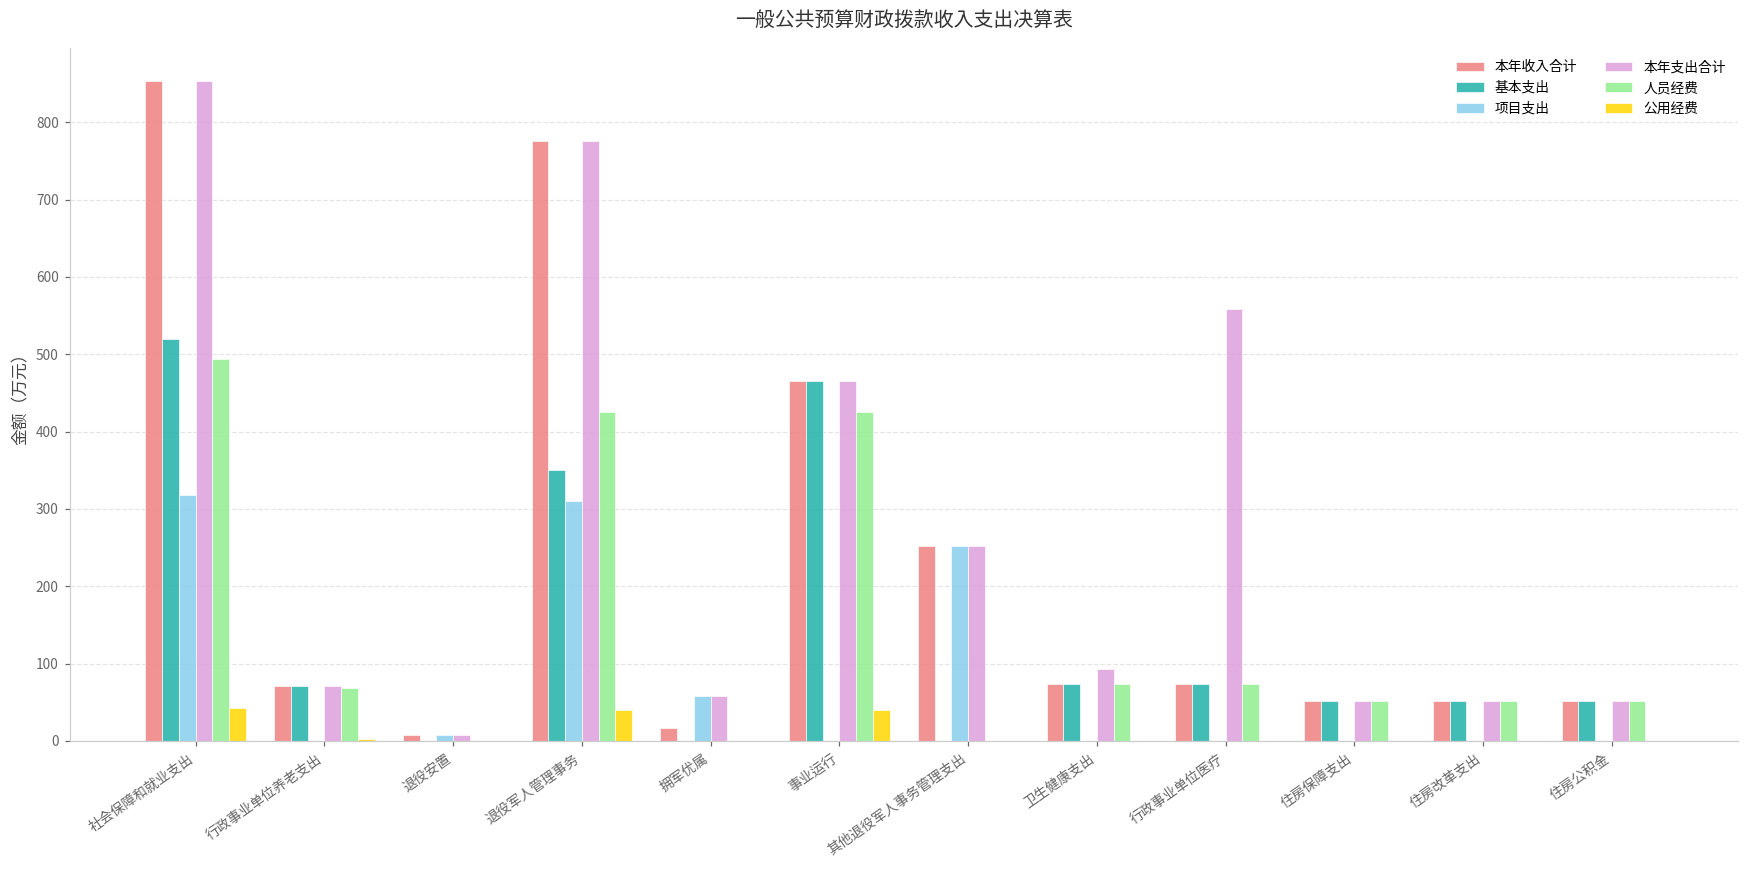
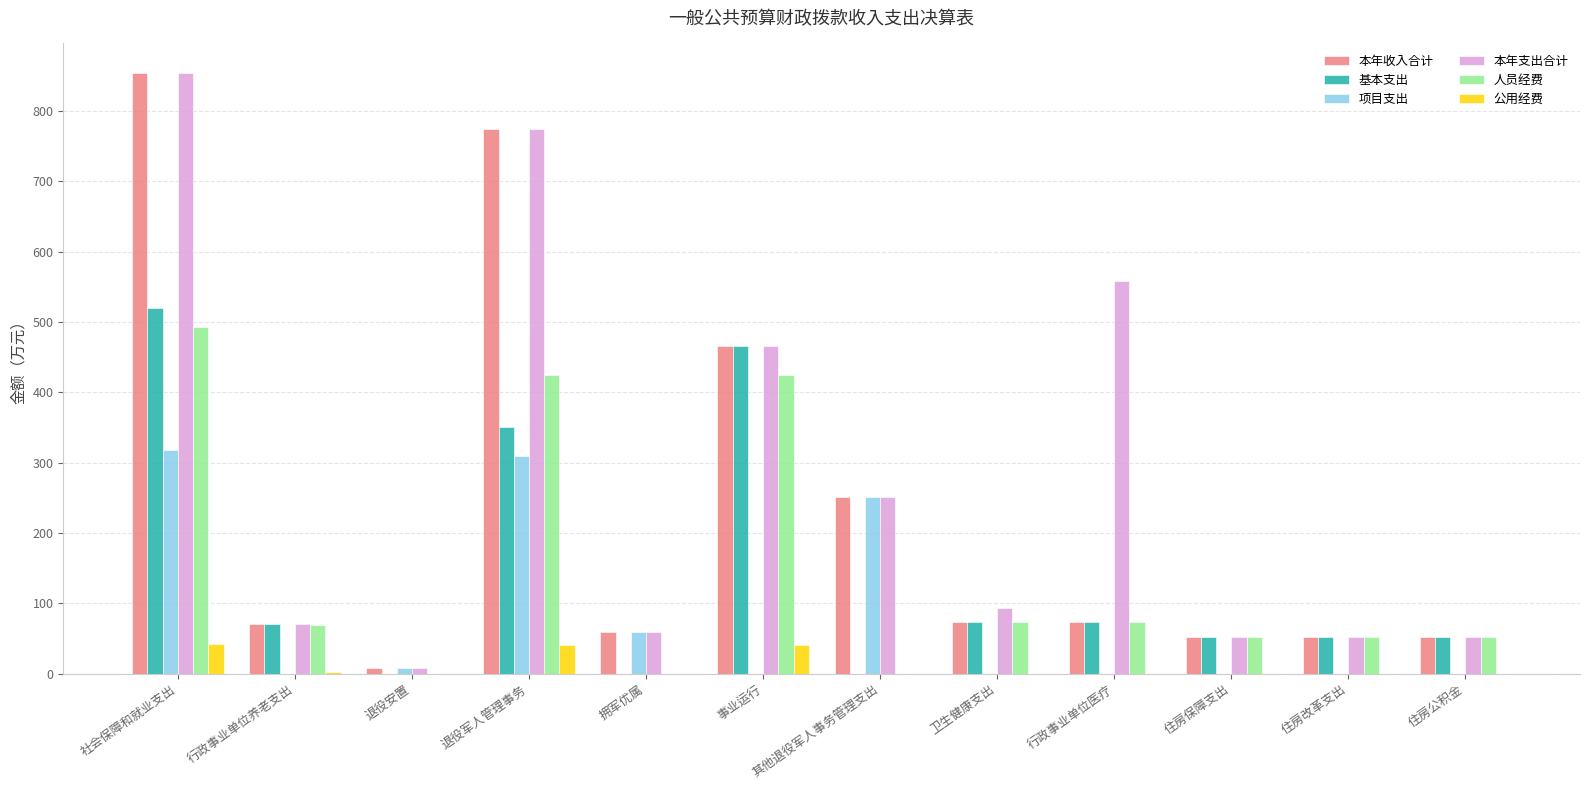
  {
    "本年收入合计": {
      "社会保障和就业支出": 850,
      "行政事业单位养老支出": 70,
      "退役安置": 10,
      "退役军人管理事务": 780,
-     "拥军优属": 20,
+     "拥军优属": 60,
      "事业运行": 470,
      "其他退役军人事务管理支出": 250,
      "卫生健康支出": 70,
      "行政事业单位医疗": 70,
      "住房保障支出": 50,
      "住房改革支出": 50,
      "住房公积金": 50
    },
    "基本支出": {
      "社会保障和就业支出": 520,
      "行政事业单位养老支出": 70,
      "退役安置": 0,
      "退役军人管理事务": 350,
      "拥军优属": 0,
      "事业运行": 470,
      "其他退役军人事务管理支出": 0,
      "卫生健康支出": 70,
      "行政事业单位医疗": 70,
      "住房保障支出": 50,
      "住房改革支出": 50,
      "住房公积金": 50
    },
    "项目支出": {
      "社会保障和就业支出": 320,
      "行政事业单位养老支出": 0,
      "退役安置": 10,
      "退役军人管理事务": 310,
      "拥军优属": 60,
      "事业运行": 0,
      "其他退役军人事务管理支出": 250,
      "卫生健康支出": 0,
      "行政事业单位医疗": 0,
      "住房保障支出": 0,
      "住房改革支出": 0,
      "住房公积金": 0
    },
    "本年支出合计": {
      "社会保障和就业支出": 850,
      "行政事业单位养老支出": 70,
      "退役安置": 10,
      "退役军人管理事务": 780,
      "拥军优属": 60,
      "事业运行": 470,
      "其他退役军人事务管理支出": 250,
      "卫生健康支出": 90,
      "行政事业单位医疗": 560,
      "住房保障支出": 50,
      "住房改革支出": 50,
      "住房公积金": 50
    },
    "人员经费": {
      "社会保障和就业支出": 490,
      "行政事业单位养老支出": 70,
      "退役安置": 0,
      "退役军人管理事务": 430,
      "拥军优属": 0,
      "事业运行": 430,
      "其他退役军人事务管理支出": 0,
      "卫生健康支出": 70,
      "行政事业单位医疗": 70,
      "住房保障支出": 50,
      "住房改革支出": 50,
      "住房公积金": 50
    },
    "公用经费": {
      "社会保障和就业支出": 40,
      "退役安置": 0,
      "退役军人管理事务": 40,
      "拥军优属": 0,
      "事业运行": 40,
      "其他退役军人事务管理支出": 0,
      "卫生健康支出": 0,
      "行政事业单位医疗": 0,
      "住房保障支出": 0,
      "住房改革支出": 0,
      "住房公积金": 0
    }
  }
